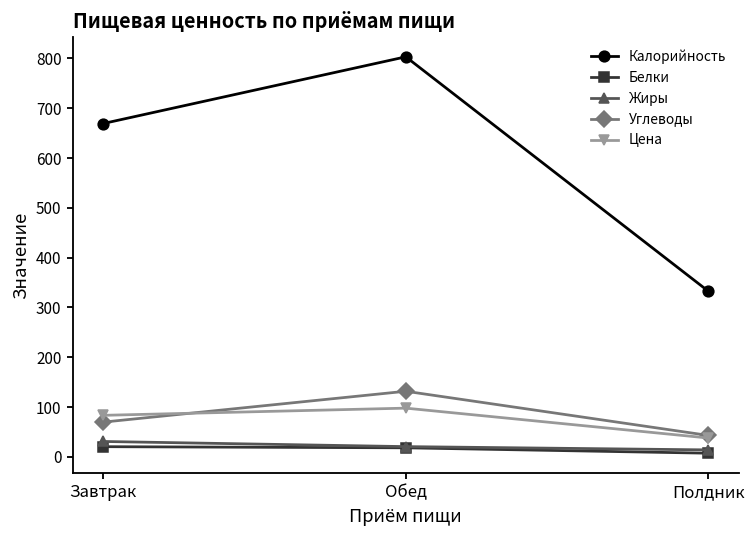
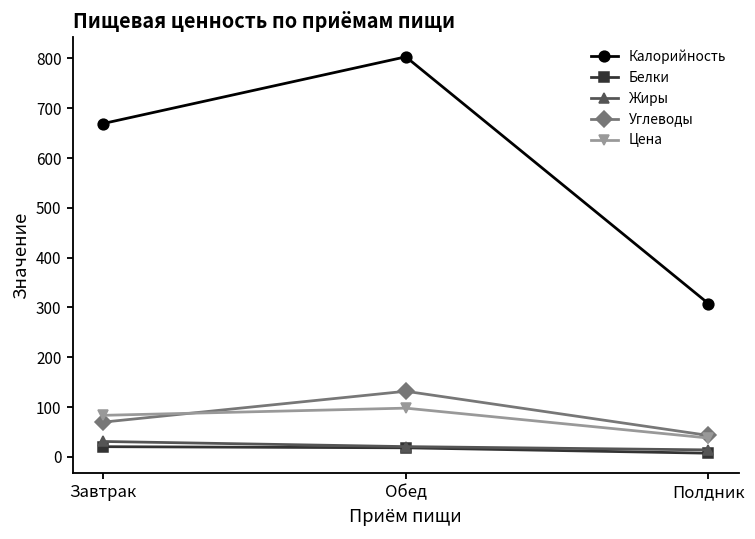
  {
    "Калорийность": {
      "Завтрак": 670,
      "Обед": 800,
-     "Полдник": 330
+     "Полдник": 310
    }
  }
